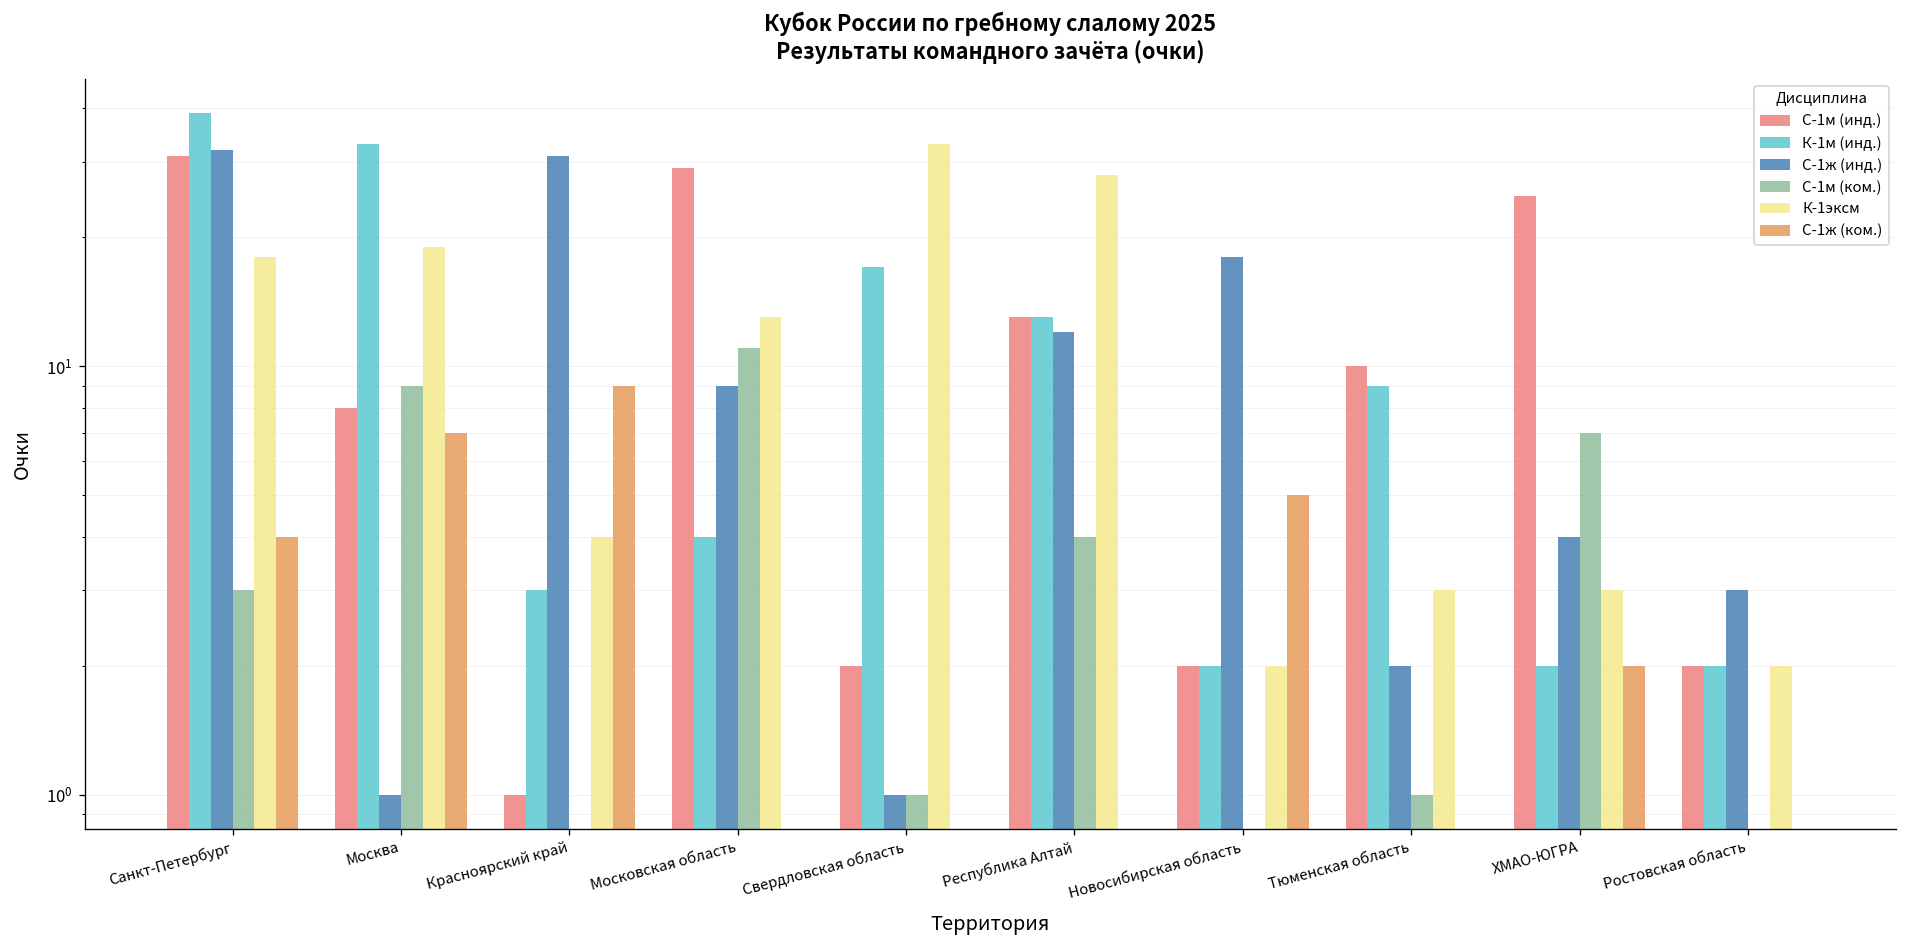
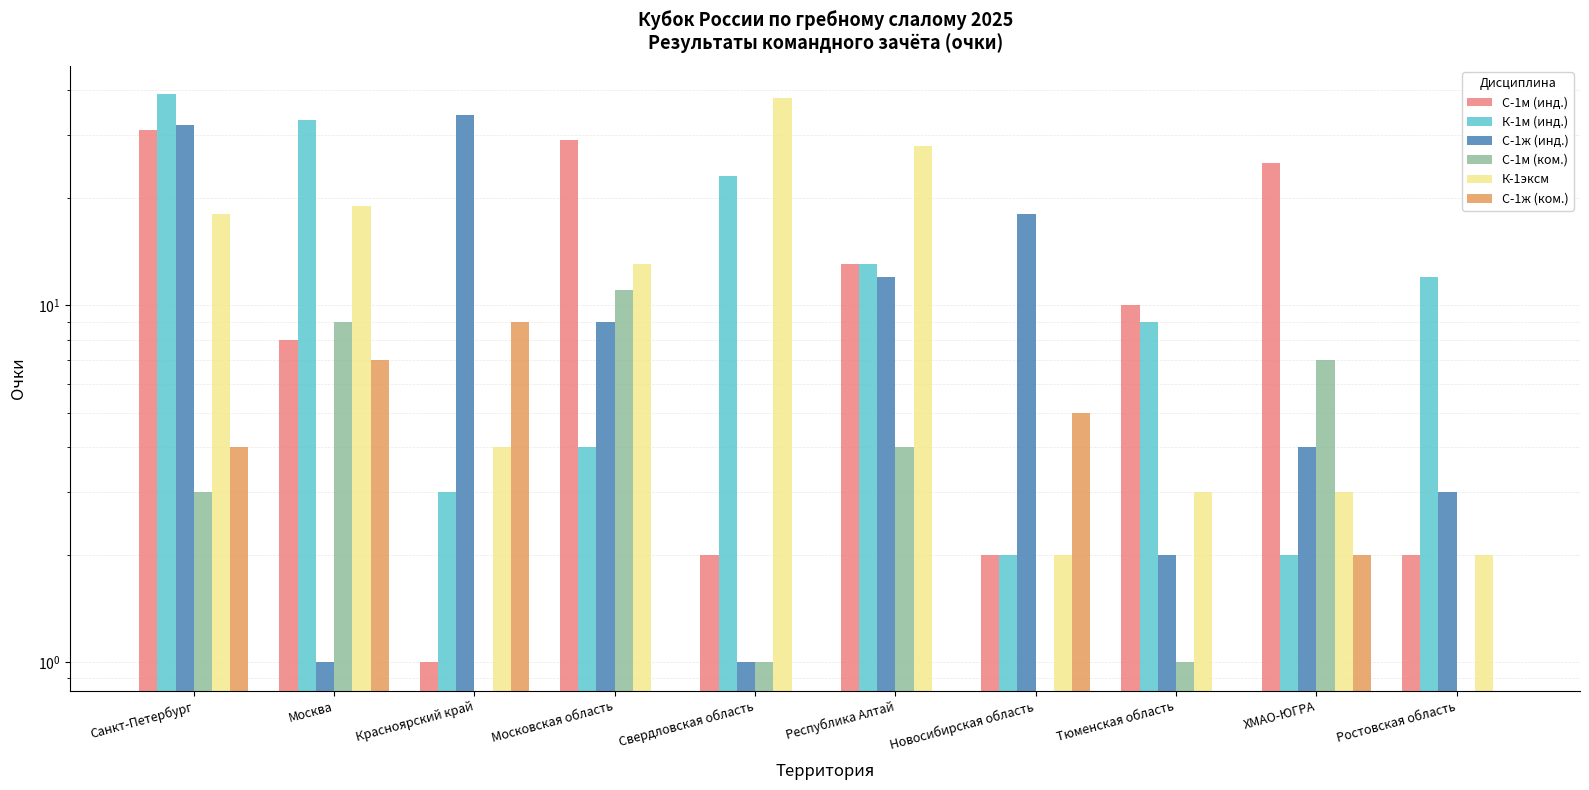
  {
    "К-1м (инд.)": {
      "Санкт-Петербург": 39,
      "Москва": 33,
      "Красноярский край": 3,
      "Московская область": 4,
-     "Свердловская область": 17,
+     "Свердловская область": 23,
      "Республика Алтай": 13,
      "Новосибирская область": 2,
      "Тюменская область": 9,
      "ХМАО-ЮГРА": 2,
-     "Ростовская область": 2
+     "Ростовская область": 12
    },
    "С-1ж (инд.)": {
      "Санкт-Петербург": 32,
      "Москва": 1,
-     "Красноярский край": 31,
+     "Красноярский край": 34,
      "Московская область": 9,
      "Свердловская область": 1,
      "Республика Алтай": 12,
      "Новосибирская область": 18,
      "Тюменская область": 2,
      "ХМАО-ЮГРА": 4,
      "Ростовская область": 3
    },
    "С-1м (ком.)": {
      "Санкт-Петербург": 3,
      "Москва": 9,
      "Московская область": 11,
      "Свердловская область": 1,
      "Республика Алтай": 4,
      "Тюменская область": 1,
      "ХМАО-ЮГРА": 7
    },
    "К-1эксм": {
      "Санкт-Петербург": 18,
      "Москва": 19,
      "Красноярский край": 4,
      "Московская область": 13,
-     "Свердловская область": 33,
+     "Свердловская область": 38,
      "Республика Алтай": 28,
      "Новосибирская область": 2,
      "Тюменская область": 3,
      "ХМАО-ЮГРА": 3,
      "Ростовская область": 2
    }
  }
